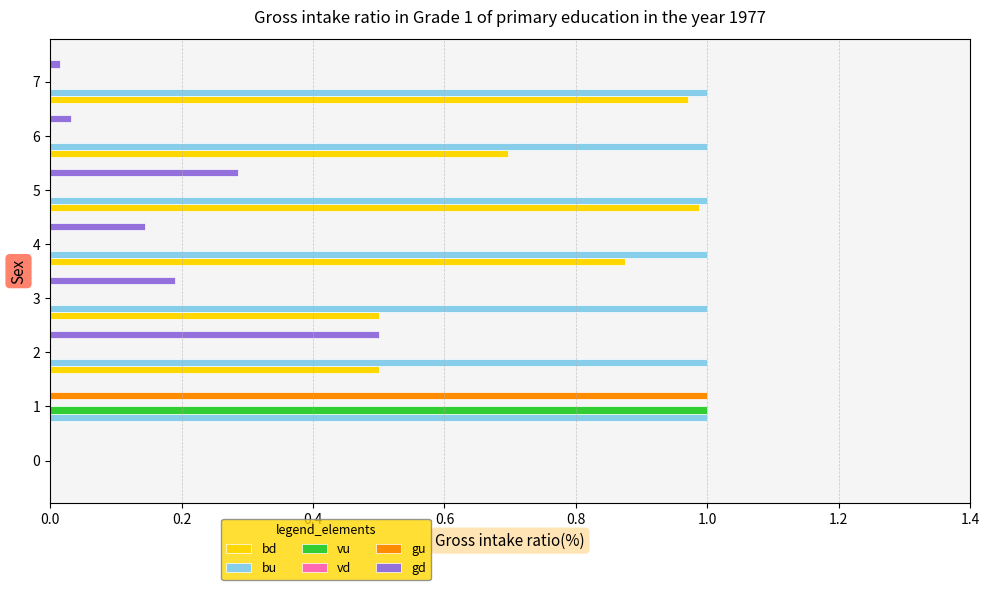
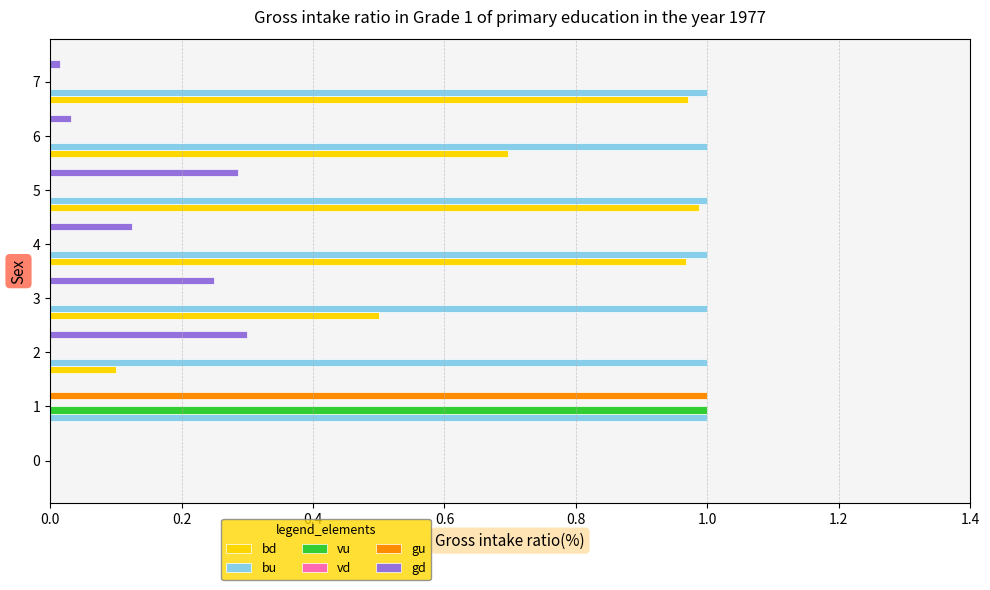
  {
    "bd": {
      "7": 0.97,
      "6": 0.70,
      "5": 0.99,
-     "4": 0.88,
+     "4": 0.97,
      "3": 0.50,
-     "2": 0.5,
+     "2": 0.1,
      "1": 0.00,
      "0": 0.00
    },
    "bu": {
      "7": 1.00,
      "6": 1.00,
      "5": 1.00,
      "4": 1.00,
      "3": 1.00,
      "2": 1.00,
      "1": 1.00,
      "0": 0.00
    },
    "vu": {
      "7": 0.00,
      "6": 0.00,
      "5": 0.00,
      "4": 0.00,
      "3": 0.00,
      "2": 0.00,
      "1": 1.00,
      "0": 0.00
    },
    "vd": {
      "7": 0.00,
      "6": 0.00,
      "5": 0.00,
      "4": 0.00,
      "3": 0.00,
      "2": 0.00,
      "1": 0.00,
      "0": 0.00
    },
    "gu": {
      "7": 0.00,
      "6": 0.00,
      "5": 0.00,
      "4": 0.00,
      "3": 0.00,
      "2": 0.00,
      "1": 1.00,
      "0": 0.00
    },
    "gd": {
      "7": 0.02,
      "6": 0.03,
      "5": 0.29,
-     "4": 0.15,
-     "3": 0.19,
-     "2": 0.5,
+     "4": 0.13,
+     "3": 0.25,
+     "2": 0.3,
      "1": 0.00,
      "0": 0.00
    }
  }
